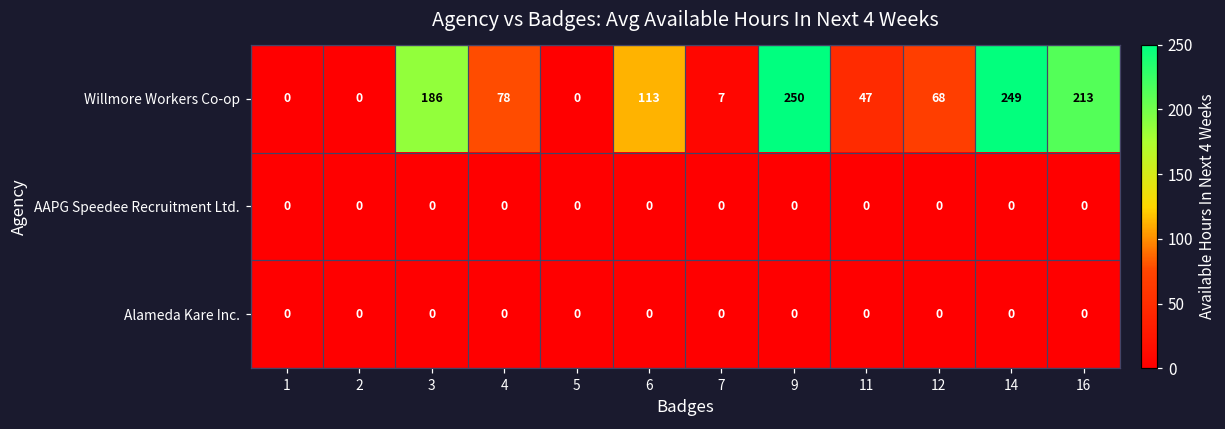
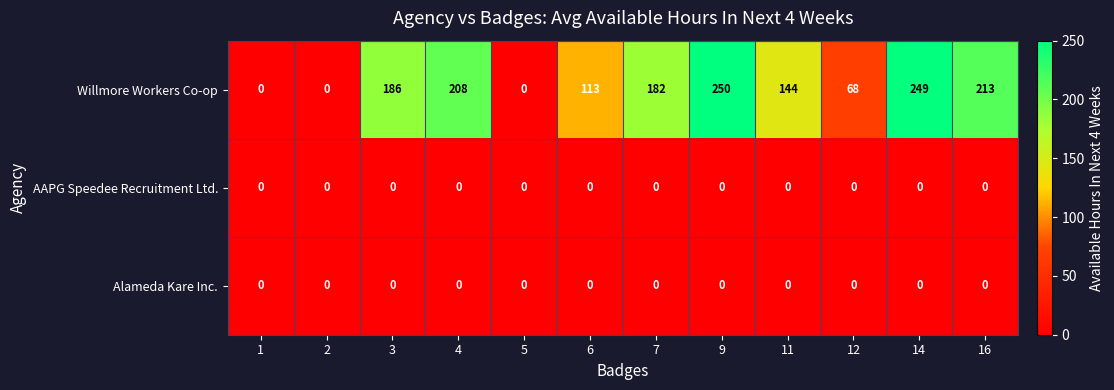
  {
    "Willmore Workers Co-op": {
      "1": 0,
      "2": 0,
      "3": 186,
-     "4": 78,
+     "4": 208,
      "5": 0,
      "6": 113,
-     "7": 7,
+     "7": 182,
      "9": 250,
-     "11": 47,
+     "11": 144,
      "12": 68,
      "14": 249,
      "16": 213
    },
    "AAPG Speedee Recruitment Ltd.": {
      "1": 0,
      "2": 0,
      "3": 0,
      "4": 0,
      "5": 0,
      "6": 0,
      "7": 0,
      "9": 0,
      "11": 0,
      "12": 0,
      "14": 0,
      "16": 0
    },
    "Alameda Kare Inc.": {
      "1": 0,
      "2": 0,
      "3": 0,
      "4": 0,
      "5": 0,
      "6": 0,
      "7": 0,
      "9": 0,
      "11": 0,
      "12": 0,
      "14": 0,
      "16": 0
    }
  }
